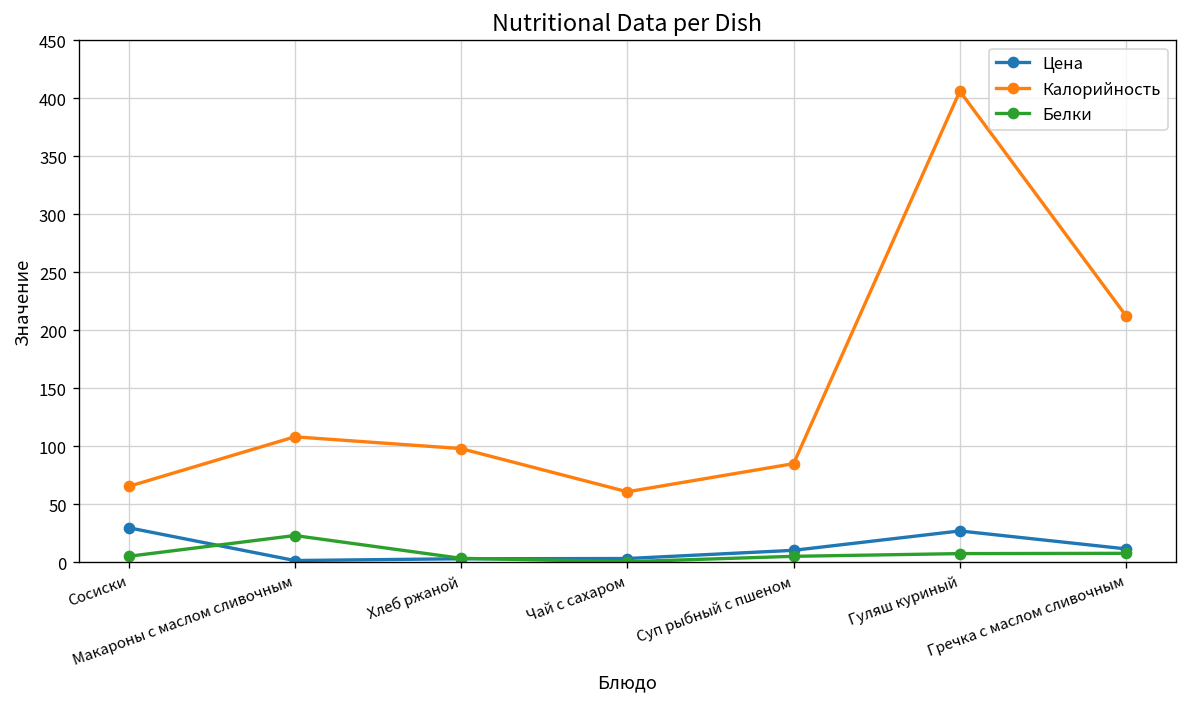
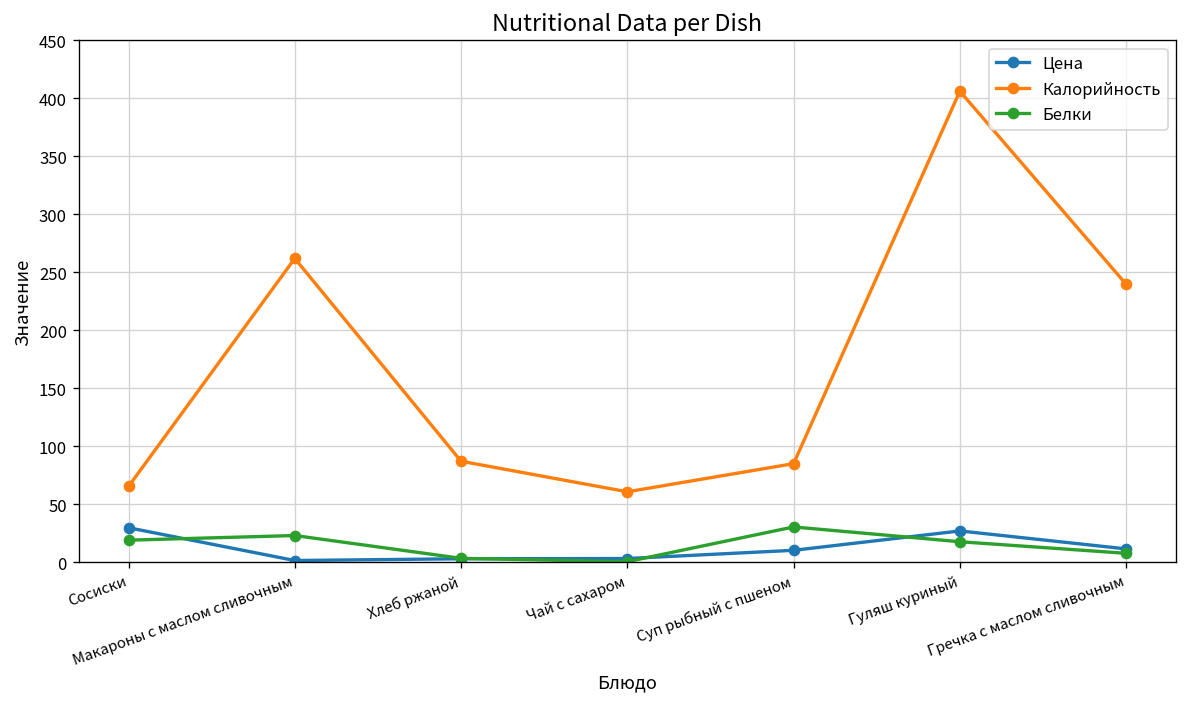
  {
    "Цена": {
      "Сосиски": 30,
      "Макароны с маслом сливочным": 0,
      "Чай с сахаром": 0,
      "Суп рыбный с пшеном": 10,
      "Гуляш куриный": 30,
      "Гречка с маслом сливочным": 10
    },
    "Калорийность": {
      "Сосиски": 70,
-     "Макароны с маслом сливочным": 110,
-     "Хлеб ржаной": 100,
+     "Макароны с маслом сливочным": 260,
+     "Хлеб ржаной": 90,
      "Чай с сахаром": 60,
      "Суп рыбный с пшеном": 80,
      "Гуляш куриный": 410,
-     "Гречка с маслом сливочным": 210
+     "Гречка с маслом сливочным": 240
    },
    "Белки": {
-     "Сосиски": 10,
+     "Сосиски": 20,
      "Макароны с маслом сливочным": 20,
      "Чай с сахаром": 0,
-     "Суп рыбный с пшеном": 10,
-     "Гуляш куриный": 10,
+     "Суп рыбный с пшеном": 30,
+     "Гуляш куриный": 20,
      "Гречка с маслом сливочным": 10
    }
  }
